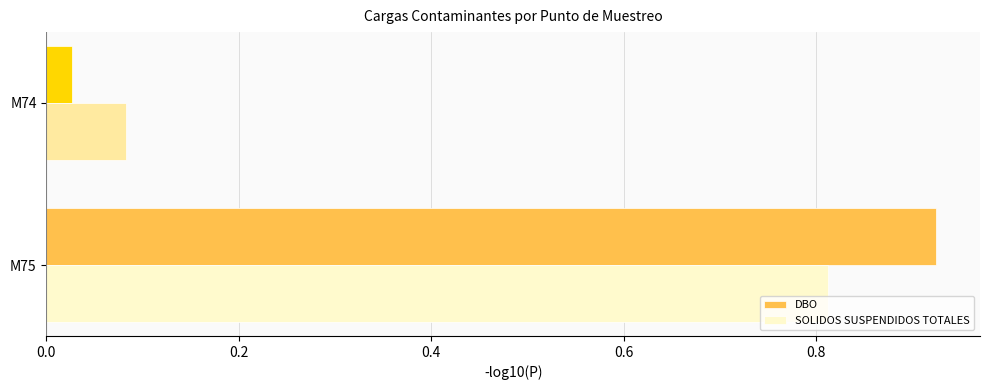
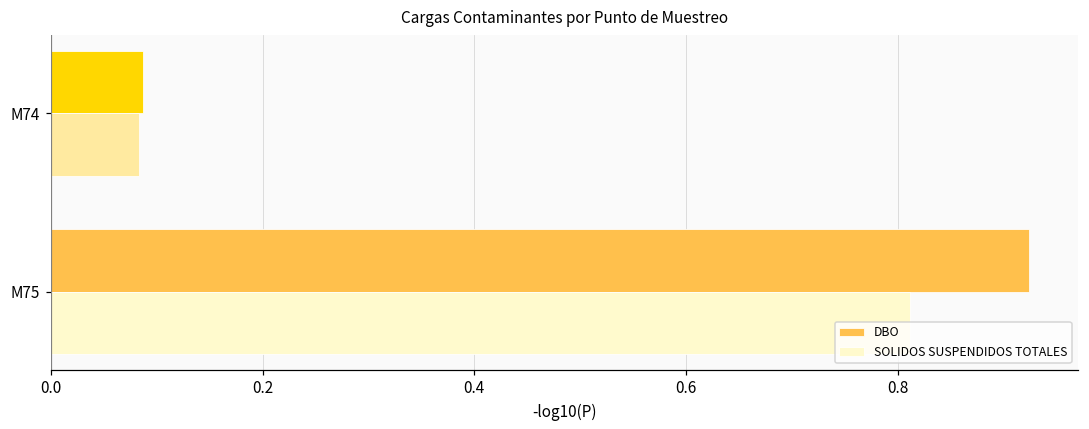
  {
    "DBO": {
-     "M74": 0.03,
+     "M74": 0.09,
      "M75": 0.92
    },
    "SOLIDOS SUSPENDIDOS TOTALES": {
      "M74": 0.08,
      "M75": 0.81
    }
  }
